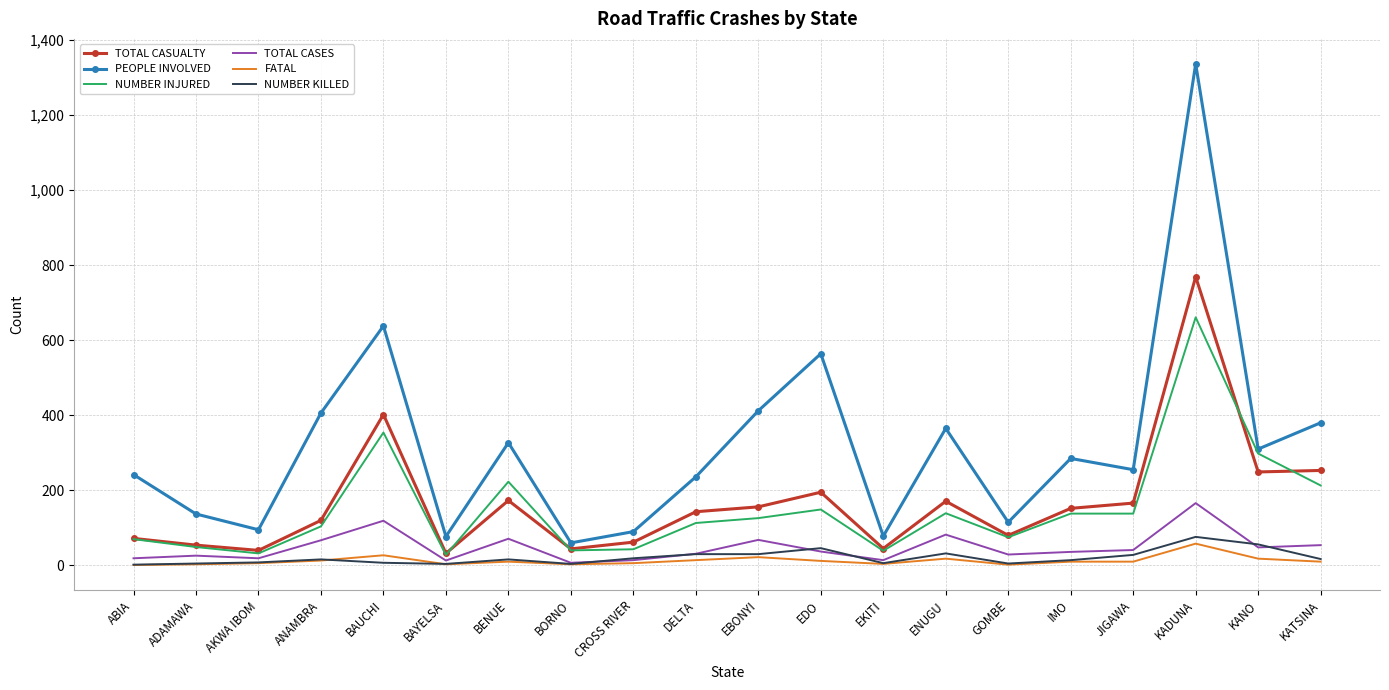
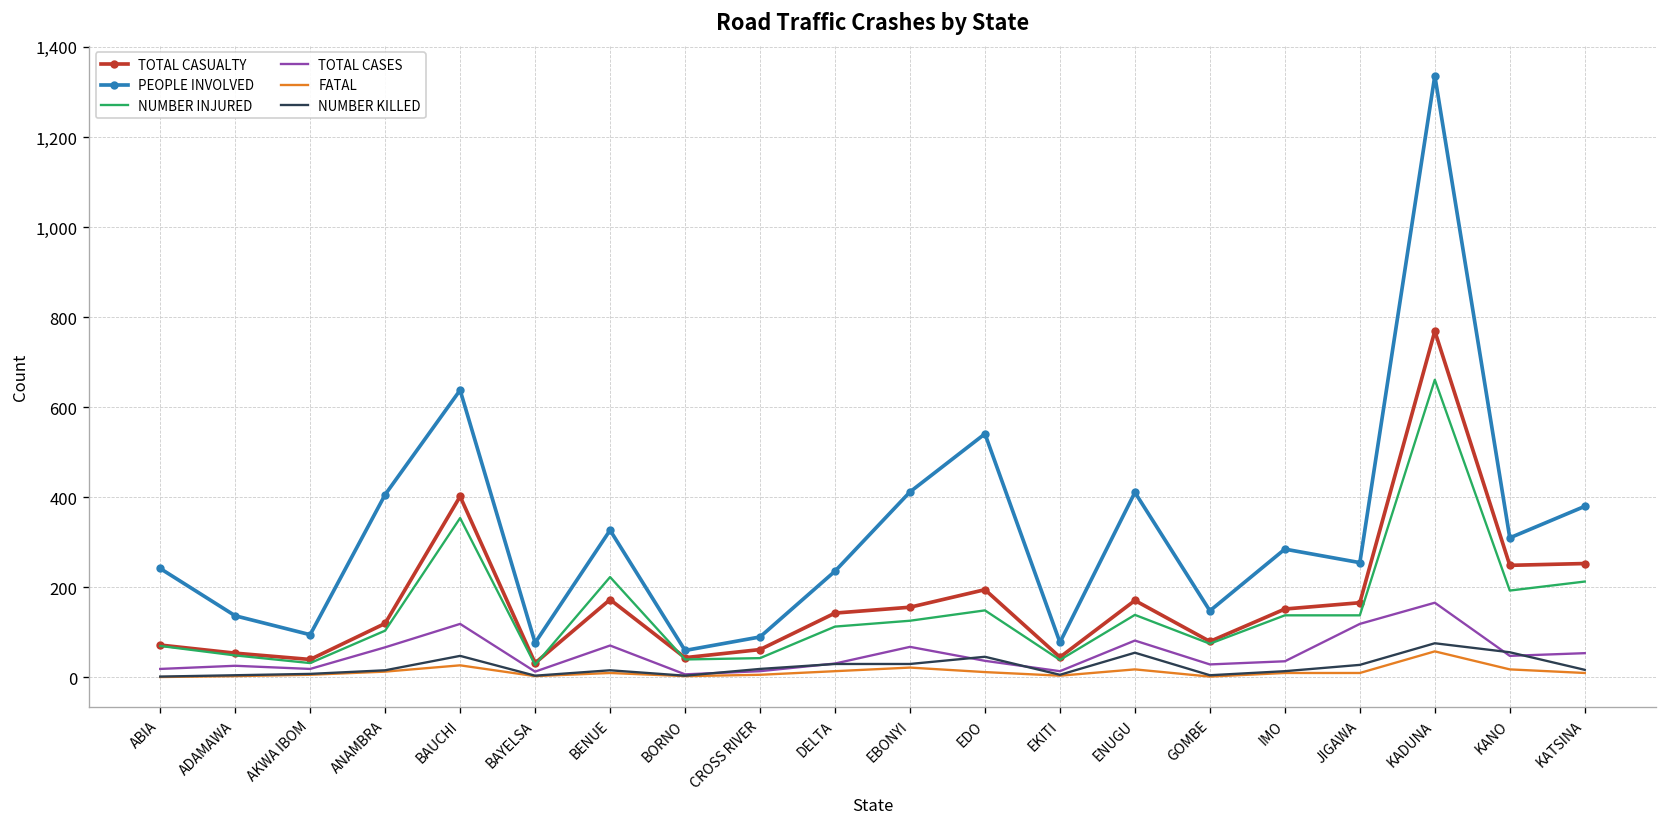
  {
    "TOTAL CASUALTY": {
      "AKWA IBOM": "40",
      "ANAMBRA": "120",
      "BAUCHI": "400",
      "BENUE": "170",
      "CROSS RIVER": "60",
      "DELTA": "140",
      "EBONYI": "160",
      "EDO": "200",
      "ENUGU": "170",
      "IMO": "150",
      "JIGAWA": "170",
      "KADUNA": "770",
      "KANO": "250",
      "KATSINA": "250"
    },
    "PEOPLE INVOLVED": {
      "ABIA": "240",
      "ADAMAWA": "140",
      "AKWA IBOM": "100",
      "ANAMBRA": "410",
      "BAUCHI": "640",
      "BAYELSA": "80",
      "BENUE": "330",
      "BORNO": "60",
      "CROSS RIVER": "90",
      "DELTA": "240",
      "EBONYI": "410",
-     "EDO": "560",
+     "EDO": "540",
      "EKITI": "80",
-     "ENUGU": "370",
-     "GOMBE": "120",
+     "ENUGU": "410",
+     "GOMBE": "150",
      "IMO": "290",
      "JIGAWA": "260",
      "KADUNA": "1,340",
      "KANO": "310",
      "KATSINA": "380"
    },
    "NUMBER INJURED": {
      "AKWA IBOM": "30",
      "ANAMBRA": "100",
      "BAUCHI": "350",
      "BENUE": "220",
      "CROSS RIVER": "40",
      "DELTA": "110",
      "EBONYI": "130",
      "EDO": "150",
      "ENUGU": "140",
      "IMO": "140",
      "JIGAWA": "140",
      "KADUNA": "660",
-     "KANO": "300",
+     "KANO": "190",
      "KATSINA": "210"
    },
    "TOTAL CASES": {
      "ABIA": "20",
      "ADAMAWA": "30",
      "AKWA IBOM": "20",
      "ANAMBRA": "70",
      "BAUCHI": "120",
      "BAYELSA": "10",
      "BENUE": "70",
      "EBONYI": "70",
      "EDO": "40",
      "EKITI": "10",
      "ENUGU": "80",
      "GOMBE": "30",
      "IMO": "40",
-     "JIGAWA": "40",
+     "JIGAWA": "120",
      "KADUNA": "170",
      "KANO": "50",
      "KATSINA": "50"
    },
    "FATAL": {
      "BAUCHI": "30",
      "CROSS RIVER": "10",
      "DELTA": "10",
      "EBONYI": "20",
      "EDO": "10",
      "ENUGU": "20",
      "JIGAWA": "10",
      "KADUNA": "60",
      "KANO": "20",
      "KATSINA": "10"
    },
    "NUMBER KILLED": {
-     "BAUCHI": "10",
+     "BAUCHI": "50",
      "EBONYI": "30",
      "EDO": "50",
-     "ENUGU": "30",
+     "ENUGU": "60",
      "JIGAWA": "30",
      "KADUNA": "80",
      "KANO": "60",
      "KATSINA": "20"
    }
  }
